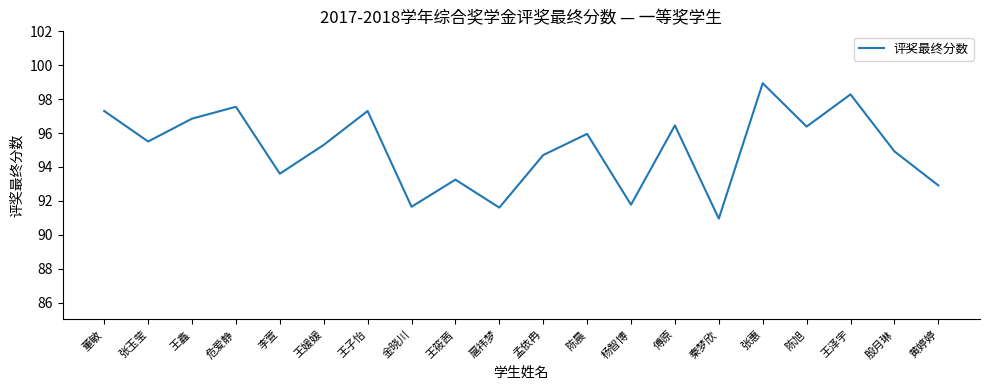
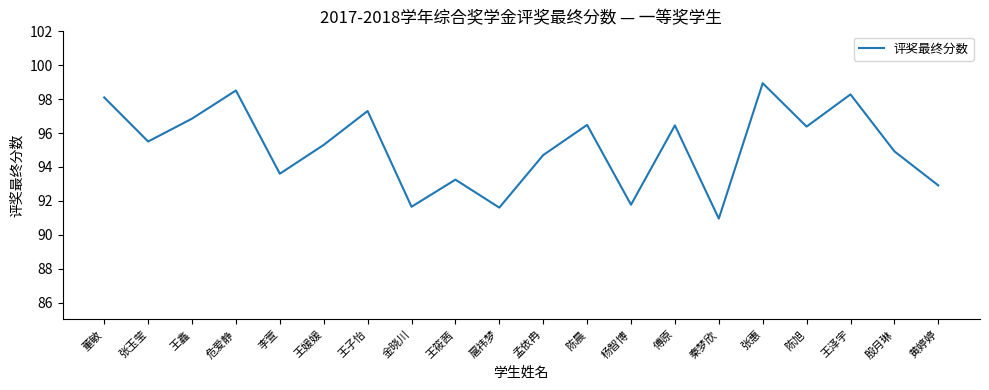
  {
-   "董敏": 97.3,
+   "董敏": 98.1,
    "张玉莹": 95.5,
    "王鑫": 96.9,
-   "危爱静": 97.6,
+   "危爱静": 98.5,
    "李萱": 93.6,
    "王媛媛": 95.3,
    "王子怡": 97.3,
    "金晓川": 91.7,
    "王筱茜": 93.3,
    "扈祎梦": 91.6,
    "孟依冉": 94.7,
-   "陈晨": 96.0,
+   "陈晨": 96.5,
    "杨智博": 91.8,
    "傅原": 96.5,
    "秦梦欣": 91.0,
    "张惠": 98.9,
    "陈旭": 96.4,
    "王泽宇": 98.3,
    "殷月琳": 94.9,
    "黄婷婷": 92.9
  }
